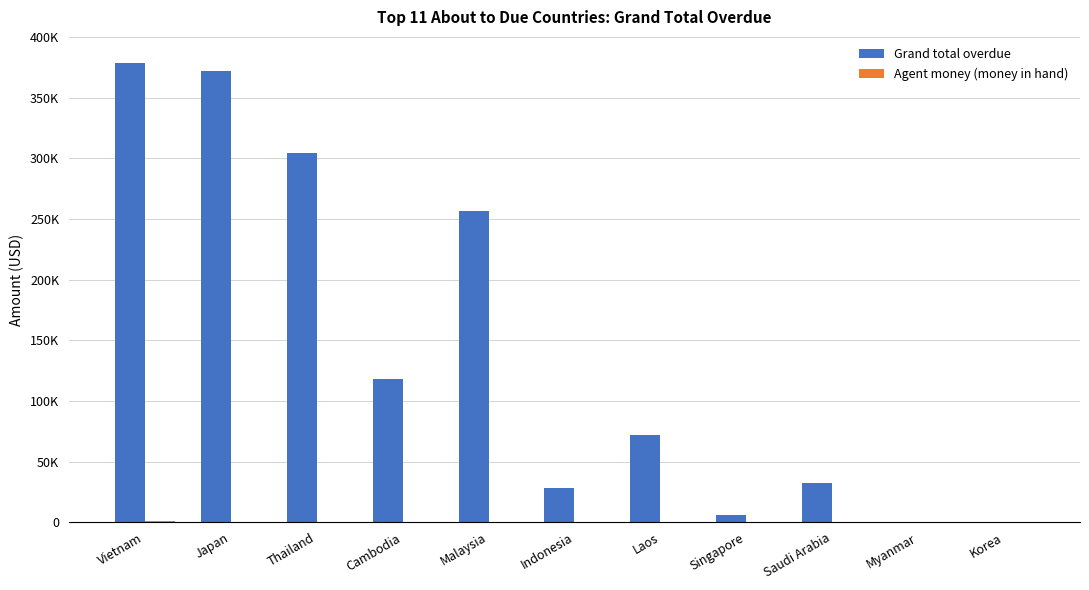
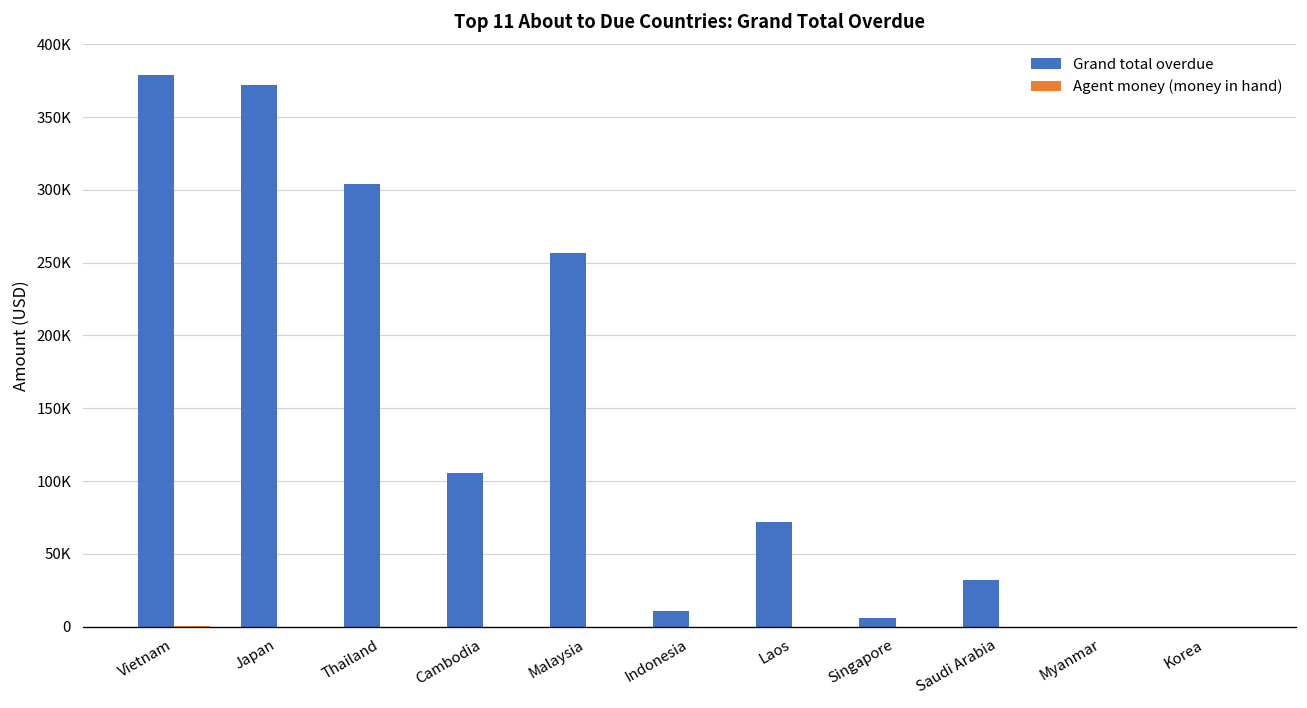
  {
    "Grand total overdue": {
      "Vietnam": 379000,
      "Japan": 372000,
      "Thailand": 304000,
-     "Cambodia": 118000,
+     "Cambodia": 106000,
      "Malaysia": 256000,
-     "Indonesia": 28000,
+     "Indonesia": 10000,
      "Laos": 72000,
      "Singapore": 6000,
      "Saudi Arabia": 32000,
      "Myanmar": 0,
      "Korea": 0
    },
    "Agent money (money in hand)": {
      "Japan": 0,
      "Thailand": 0,
      "Cambodia": 0,
      "Malaysia": 0,
      "Indonesia": 0,
      "Laos": 0,
      "Singapore": 0,
      "Saudi Arabia": 0,
      "Myanmar": 0,
      "Korea": 0
    }
  }
